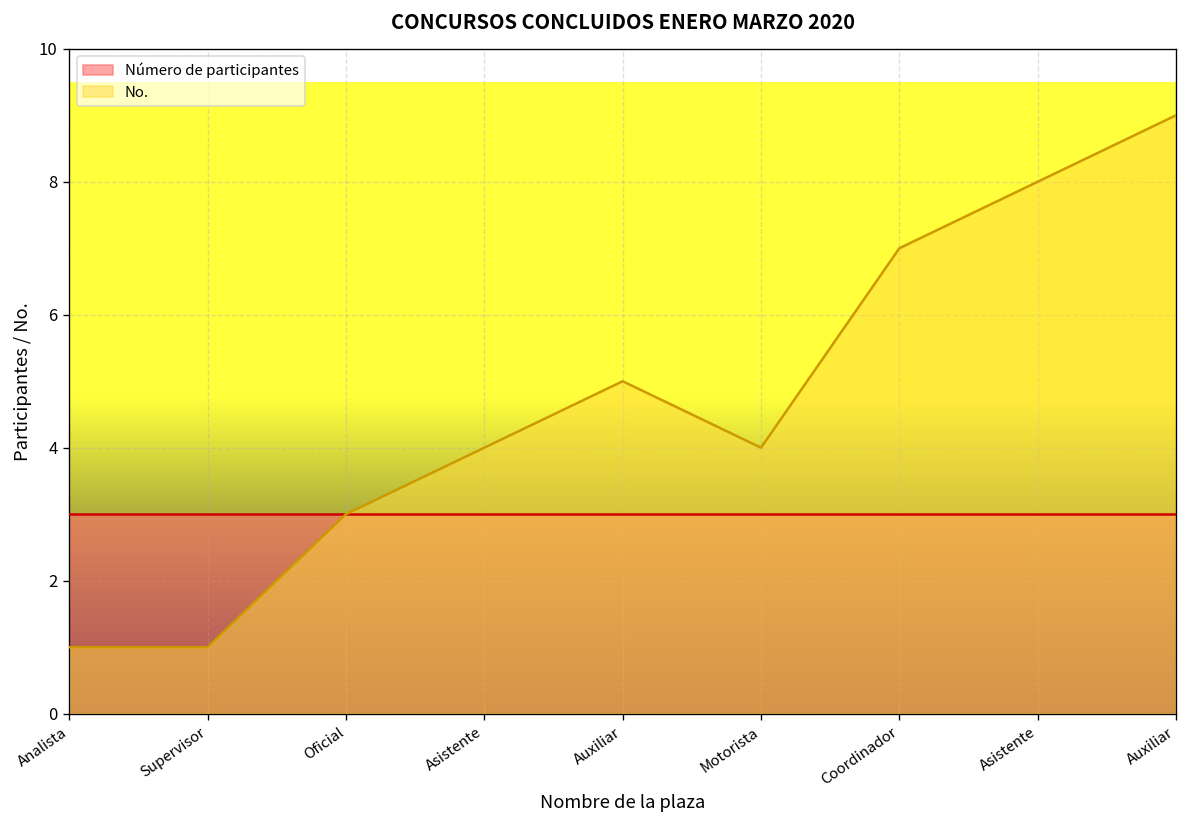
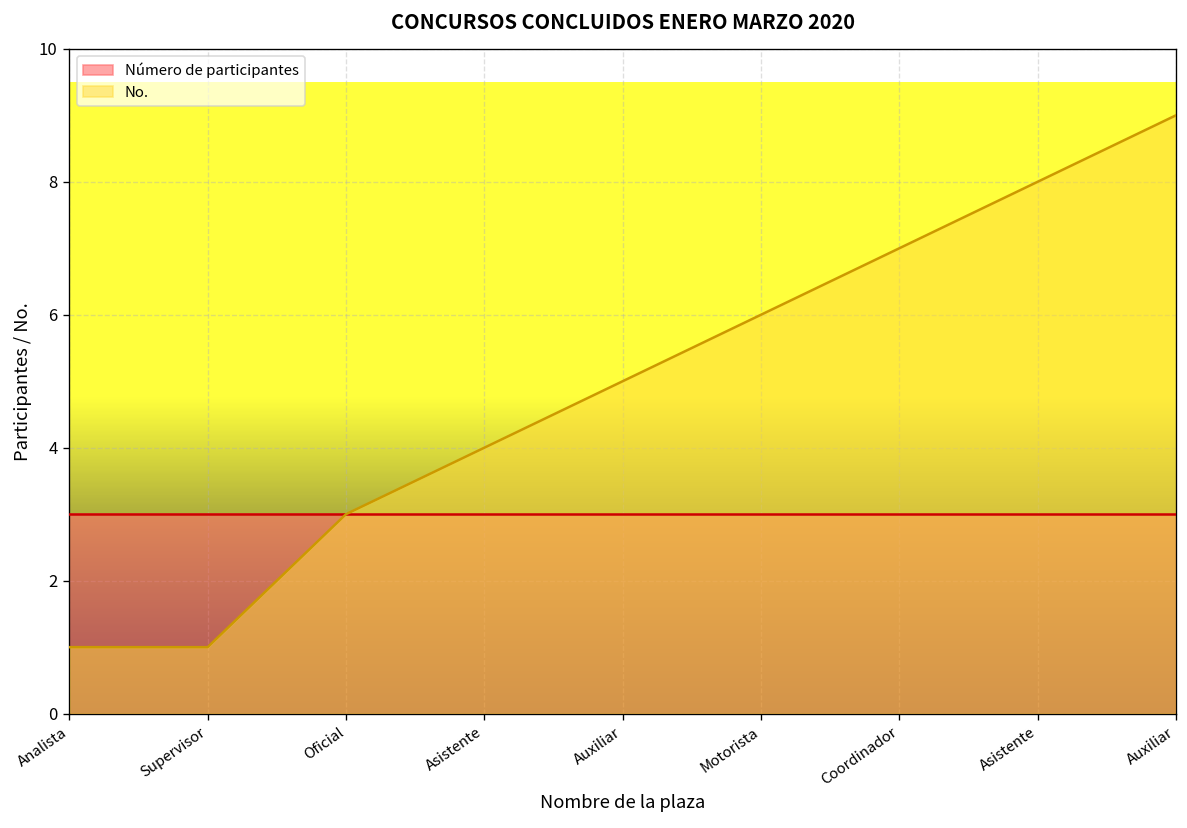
  {
    "Número de participantes": {
      "Analista": 3,
      "Supervisor": 3,
      "Motorista": 3,
      "Coordinador": 3
    },
    "No.": {
      "Analista": 1,
      "Supervisor": 1,
-     "Motorista": 4,
+     "Motorista": 6,
      "Coordinador": 7
    }
  }
